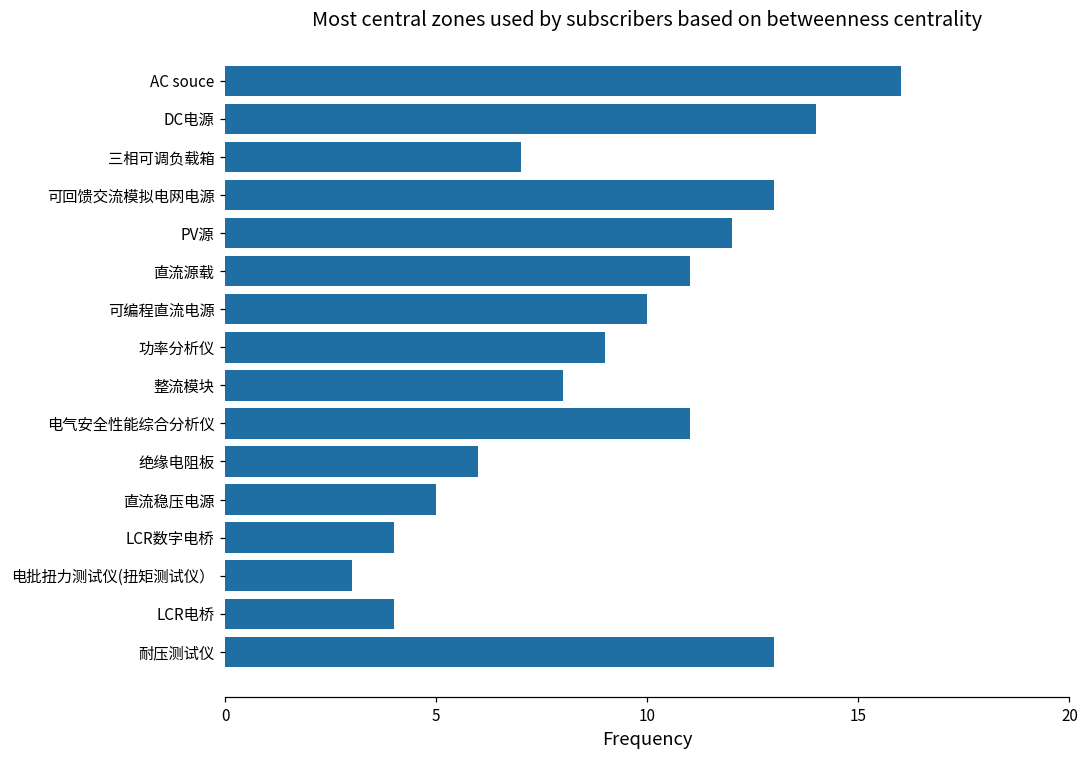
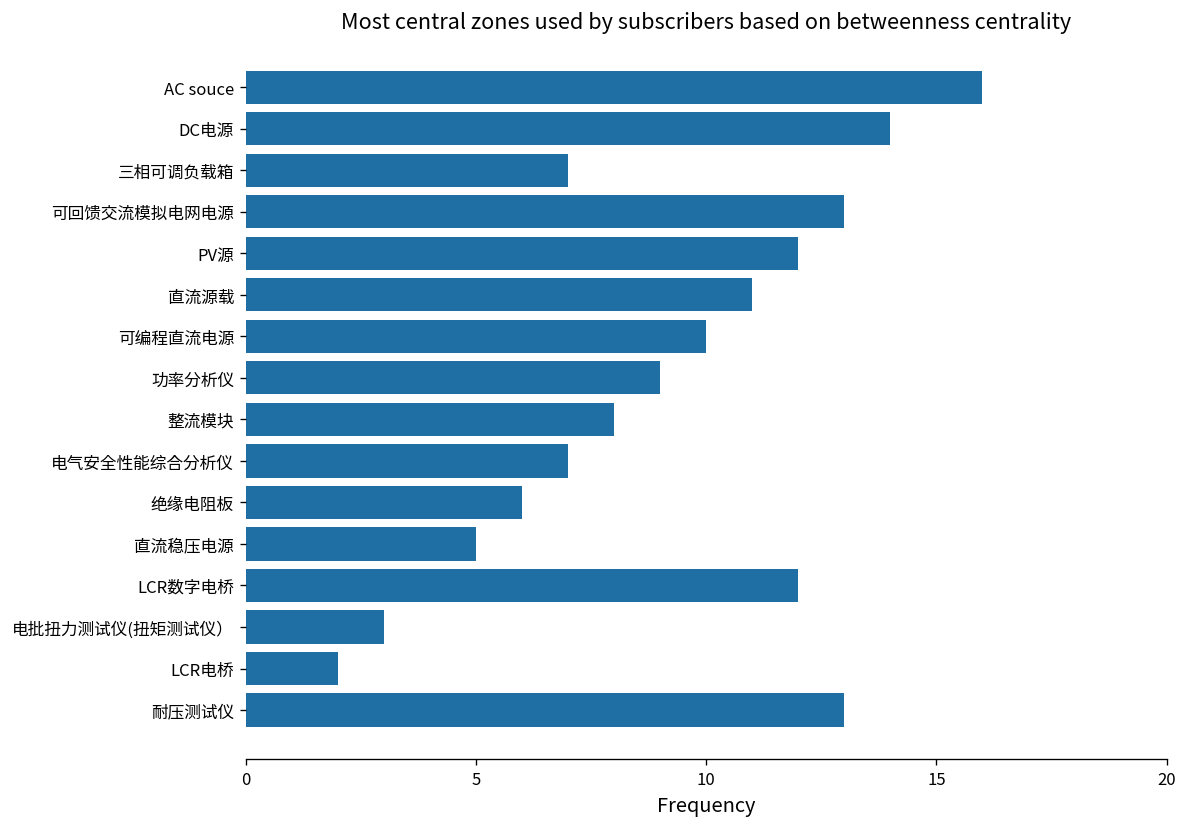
  {
    "AC souce": 16,
    "DC电源": 14,
    "三相可调负载箱": 7,
    "可回馈交流模拟电网电源": 13,
    "PV源": 12,
    "直流源载": 11,
    "可编程直流电源": 10,
    "功率分析仪": 9,
    "整流模块": 8,
-   "电气安全性能综合分析仪": 11,
+   "电气安全性能综合分析仪": 7,
    "绝缘电阻板": 6,
    "直流稳压电源": 5,
-   "LCR数字电桥": 4,
+   "LCR数字电桥": 12,
    "电批扭力测试仪(扭矩测试仪）": 3,
-   "LCR电桥": 4,
+   "LCR电桥": 2,
    "耐压测试仪": 13
  }
